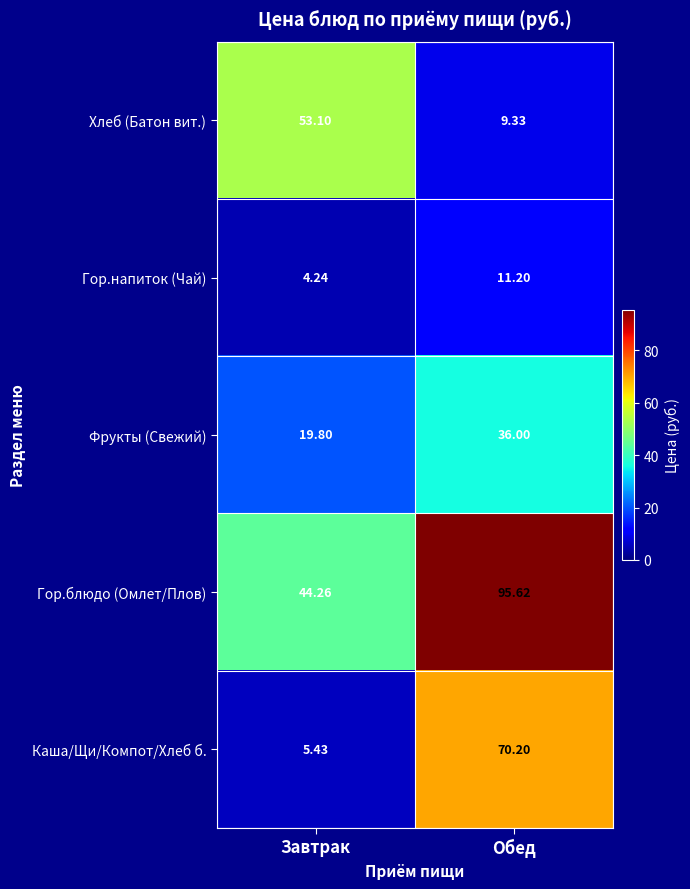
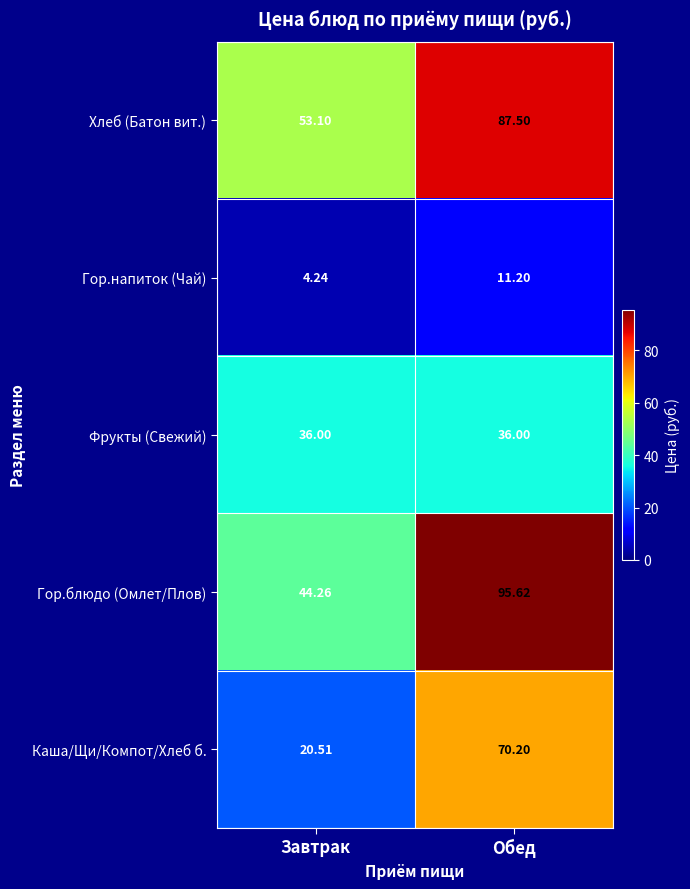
  {
    "Хлеб (Батон вит.)": {
      "Завтрак": 53.10,
-     "Обед": 9.33
+     "Обед": 87.50
    },
    "Гор.напиток (Чай)": {
      "Завтрак": 4.24,
      "Обед": 11.20
    },
    "Фрукты (Свежий)": {
-     "Завтрак": 19.80,
+     "Завтрак": 36.00,
      "Обед": 36.00
    },
    "Гор.блюдо (Омлет/Плов)": {
      "Завтрак": 44.26,
      "Обед": 95.62
    },
    "Каша/Щи/Компот/Хлеб б.": {
-     "Завтрак": 5.43,
+     "Завтрак": 20.51,
      "Обед": 70.20
    }
  }
